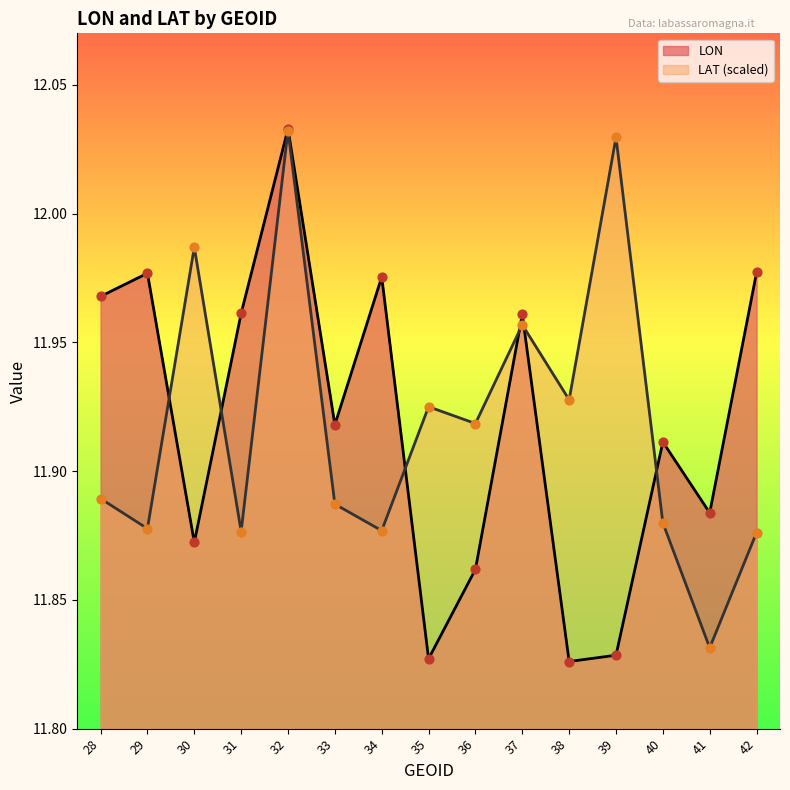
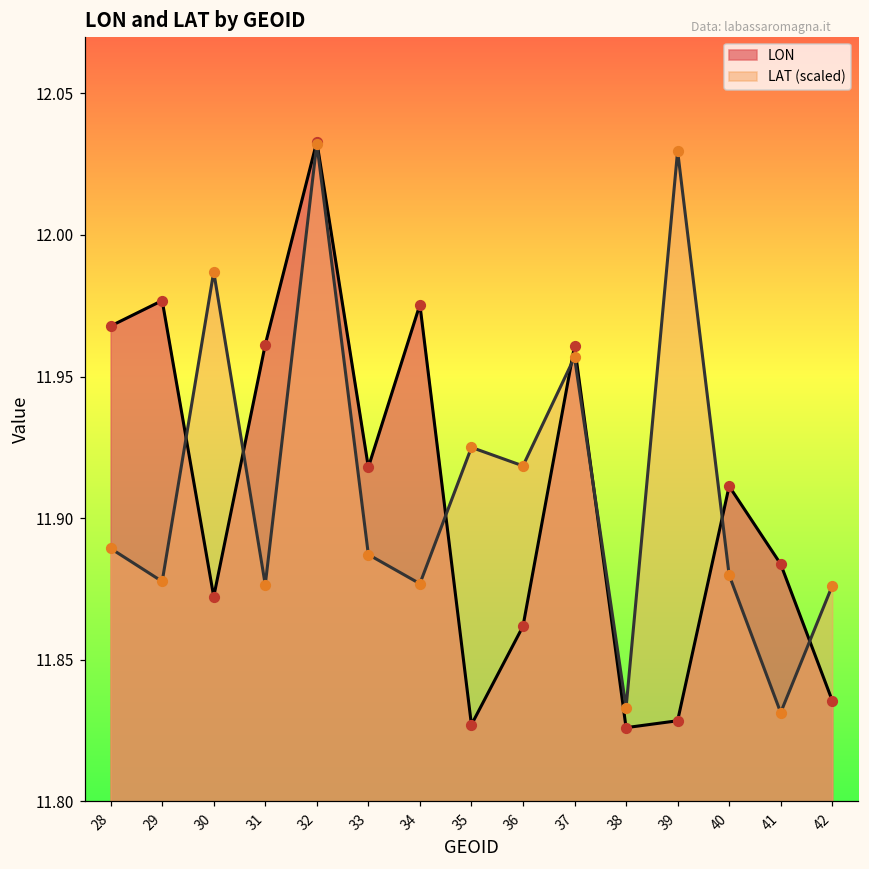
  {
    "LON": {
      "28": 11.968,
      "29": 11.977,
      "30": 11.872,
      "31": 11.961,
      "33": 11.918,
      "34": 11.975,
      "35": 11.827,
      "36": 11.862,
      "37": 11.961,
      "38": 11.826,
      "39": 11.829,
      "40": 11.911,
      "41": 11.884,
-     "42": 11.977
+     "42": 11.836
    },
    "LAT (scaled)": {
      "28": 11.889,
      "29": 11.878,
      "30": 11.987,
      "31": 11.877,
      "33": 11.887,
      "34": 11.877,
      "35": 11.925,
      "36": 11.918,
      "37": 11.957,
-     "38": 11.928,
+     "38": 11.833,
      "39": 12.030,
      "40": 11.880,
      "41": 11.831,
      "42": 11.876
    }
  }
